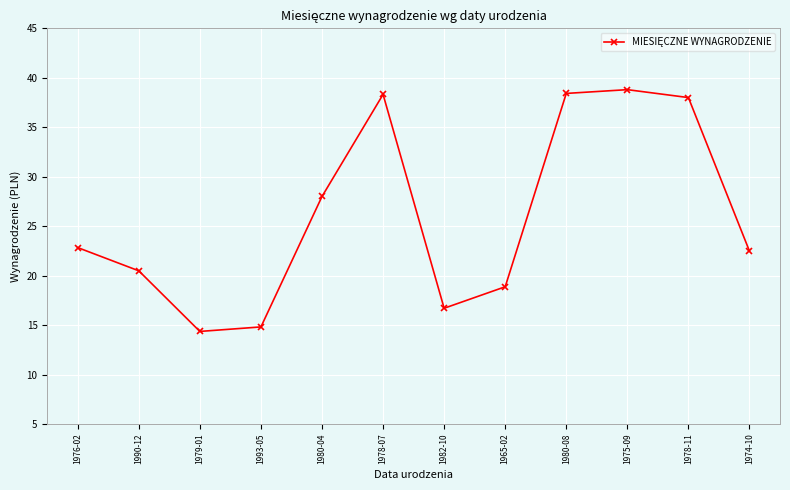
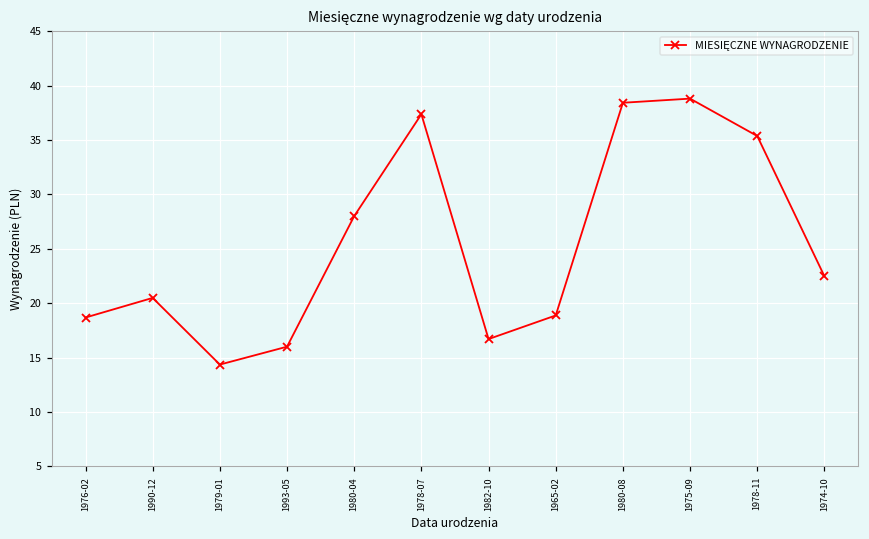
  {
-   "1976-02": 23,
+   "1976-02": 19,
    "1990-12": 20,
    "1979-01": 14,
-   "1993-05": 15,
+   "1993-05": 16,
    "1980-04": 28,
-   "1978-07": 38,
+   "1978-07": 37,
    "1982-10": 17,
    "1965-02": 19,
    "1980-08": 38,
    "1975-09": 39,
-   "1978-11": 38,
+   "1978-11": 35,
    "1974-10": 22
  }
